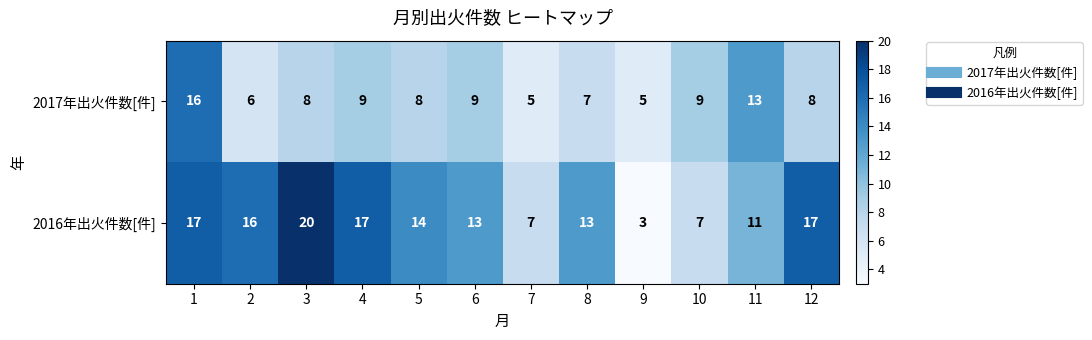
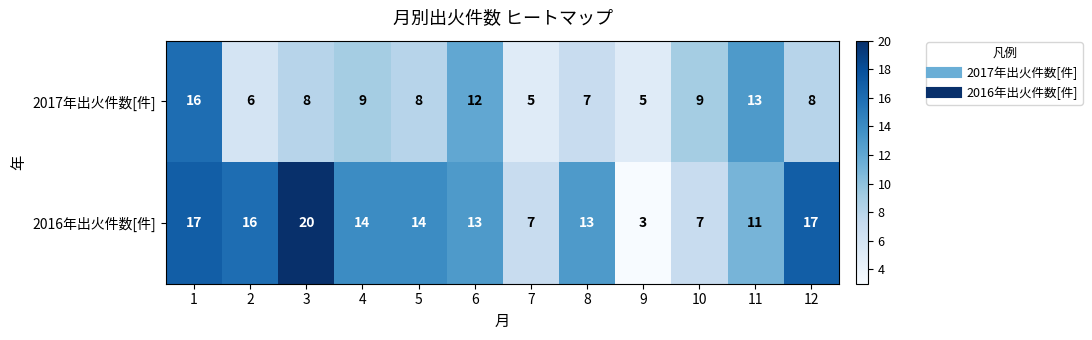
  {
    "2017年出火件数[件]": {
      "1": 16,
      "2": 6,
      "3": 8,
      "4": 9,
      "5": 8,
-     "6": 9,
+     "6": 12,
      "7": 5,
      "8": 7,
      "9": 5,
      "10": 9,
      "11": 13,
      "12": 8
    },
    "2016年出火件数[件]": {
      "1": 17,
      "2": 16,
      "3": 20,
-     "4": 17,
+     "4": 14,
      "5": 14,
      "6": 13,
      "7": 7,
      "8": 13,
      "9": 3,
      "10": 7,
      "11": 11,
      "12": 17
    }
  }
